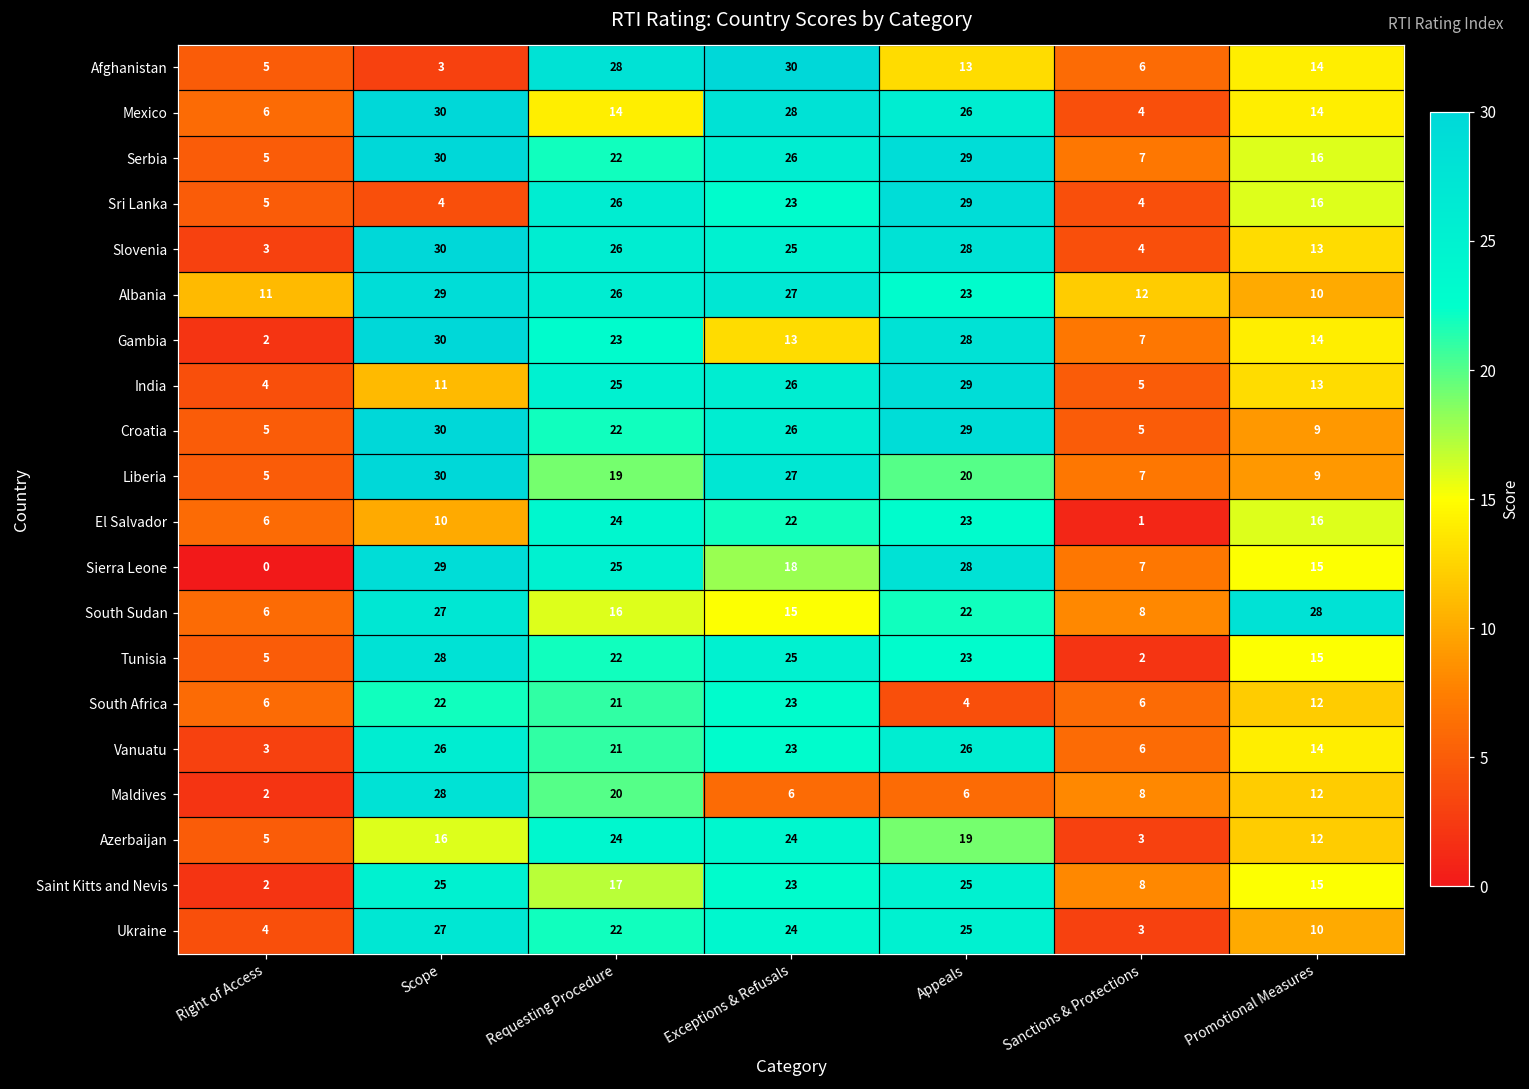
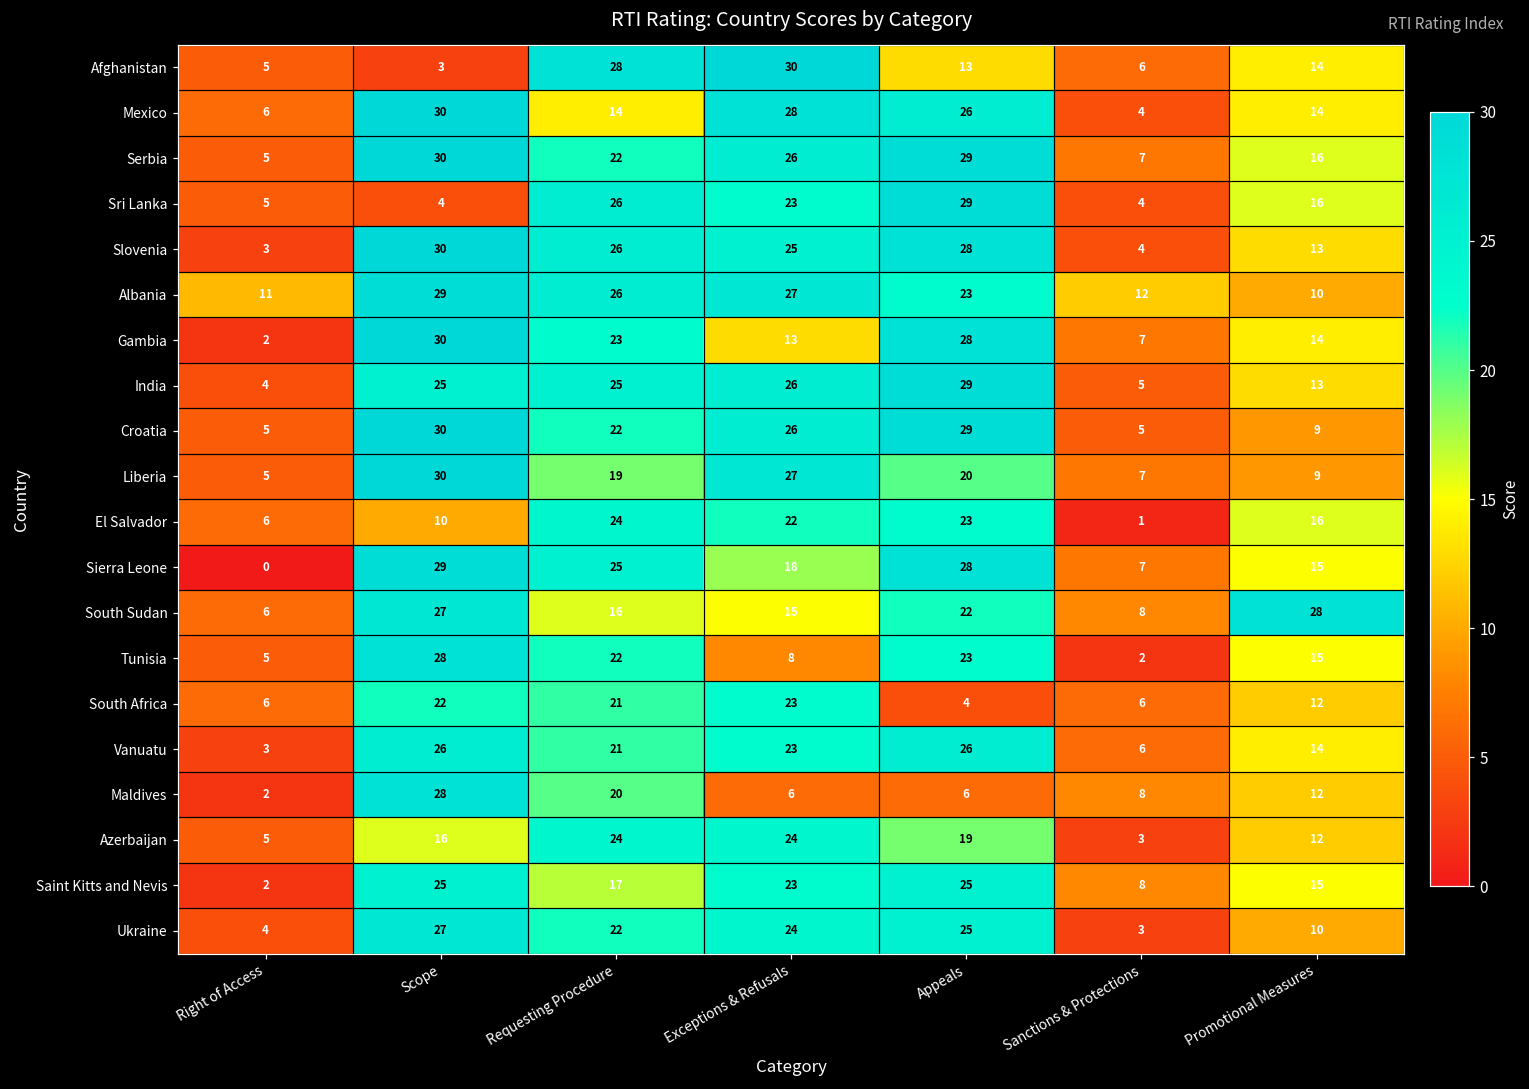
  {
    "Afghanistan": {
      "Right of Access": 5,
      "Scope": 3,
      "Requesting Procedure": 28,
      "Exceptions & Refusals": 30,
      "Appeals": 13,
      "Sanctions & Protections": 6,
      "Promotional Measures": 14
    },
    "Mexico": {
      "Right of Access": 6,
      "Scope": 30,
      "Requesting Procedure": 14,
      "Exceptions & Refusals": 28,
      "Appeals": 26,
      "Sanctions & Protections": 4,
      "Promotional Measures": 14
    },
    "Serbia": {
      "Right of Access": 5,
      "Scope": 30,
      "Requesting Procedure": 22,
      "Exceptions & Refusals": 26,
      "Appeals": 29,
      "Sanctions & Protections": 7,
      "Promotional Measures": 16
    },
    "Sri Lanka": {
      "Right of Access": 5,
      "Scope": 4,
      "Requesting Procedure": 26,
      "Exceptions & Refusals": 23,
      "Appeals": 29,
      "Sanctions & Protections": 4,
      "Promotional Measures": 16
    },
    "Slovenia": {
      "Right of Access": 3,
      "Scope": 30,
      "Requesting Procedure": 26,
      "Exceptions & Refusals": 25,
      "Appeals": 28,
      "Sanctions & Protections": 4,
      "Promotional Measures": 13
    },
    "Albania": {
      "Right of Access": 11,
      "Scope": 29,
      "Requesting Procedure": 26,
      "Exceptions & Refusals": 27,
      "Appeals": 23,
      "Sanctions & Protections": 12,
      "Promotional Measures": 10
    },
    "Gambia": {
      "Right of Access": 2,
      "Scope": 30,
      "Requesting Procedure": 23,
      "Exceptions & Refusals": 13,
      "Appeals": 28,
      "Sanctions & Protections": 7,
      "Promotional Measures": 14
    },
    "India": {
      "Right of Access": 4,
-     "Scope": 11,
+     "Scope": 25,
      "Requesting Procedure": 25,
      "Exceptions & Refusals": 26,
      "Appeals": 29,
      "Sanctions & Protections": 5,
      "Promotional Measures": 13
    },
    "Croatia": {
      "Right of Access": 5,
      "Scope": 30,
      "Requesting Procedure": 22,
      "Exceptions & Refusals": 26,
      "Appeals": 29,
      "Sanctions & Protections": 5,
      "Promotional Measures": 9
    },
    "Liberia": {
      "Right of Access": 5,
      "Scope": 30,
      "Requesting Procedure": 19,
      "Exceptions & Refusals": 27,
      "Appeals": 20,
      "Sanctions & Protections": 7,
      "Promotional Measures": 9
    },
    "El Salvador": {
      "Right of Access": 6,
      "Scope": 10,
      "Requesting Procedure": 24,
      "Exceptions & Refusals": 22,
      "Appeals": 23,
      "Sanctions & Protections": 1,
      "Promotional Measures": 16
    },
    "Sierra Leone": {
      "Right of Access": 0,
      "Scope": 29,
      "Requesting Procedure": 25,
      "Exceptions & Refusals": 18,
      "Appeals": 28,
      "Sanctions & Protections": 7,
      "Promotional Measures": 15
    },
    "South Sudan": {
      "Right of Access": 6,
      "Scope": 27,
      "Requesting Procedure": 16,
      "Exceptions & Refusals": 15,
      "Appeals": 22,
      "Sanctions & Protections": 8,
      "Promotional Measures": 28
    },
    "Tunisia": {
      "Right of Access": 5,
      "Scope": 28,
      "Requesting Procedure": 22,
-     "Exceptions & Refusals": 25,
+     "Exceptions & Refusals": 8,
      "Appeals": 23,
      "Sanctions & Protections": 2,
      "Promotional Measures": 15
    },
    "South Africa": {
      "Right of Access": 6,
      "Scope": 22,
      "Requesting Procedure": 21,
      "Exceptions & Refusals": 23,
      "Appeals": 4,
      "Sanctions & Protections": 6,
      "Promotional Measures": 12
    },
    "Vanuatu": {
      "Right of Access": 3,
      "Scope": 26,
      "Requesting Procedure": 21,
      "Exceptions & Refusals": 23,
      "Appeals": 26,
      "Sanctions & Protections": 6,
      "Promotional Measures": 14
    },
    "Maldives": {
      "Right of Access": 2,
      "Scope": 28,
      "Requesting Procedure": 20,
      "Exceptions & Refusals": 6,
      "Appeals": 6,
      "Sanctions & Protections": 8,
      "Promotional Measures": 12
    },
    "Azerbaijan": {
      "Right of Access": 5,
      "Scope": 16,
      "Requesting Procedure": 24,
      "Exceptions & Refusals": 24,
      "Appeals": 19,
      "Sanctions & Protections": 3,
      "Promotional Measures": 12
    },
    "Saint Kitts and Nevis": {
      "Right of Access": 2,
      "Scope": 25,
      "Requesting Procedure": 17,
      "Exceptions & Refusals": 23,
      "Appeals": 25,
      "Sanctions & Protections": 8,
      "Promotional Measures": 15
    },
    "Ukraine": {
      "Right of Access": 4,
      "Scope": 27,
      "Requesting Procedure": 22,
      "Exceptions & Refusals": 24,
      "Appeals": 25,
      "Sanctions & Protections": 3,
      "Promotional Measures": 10
    }
  }
